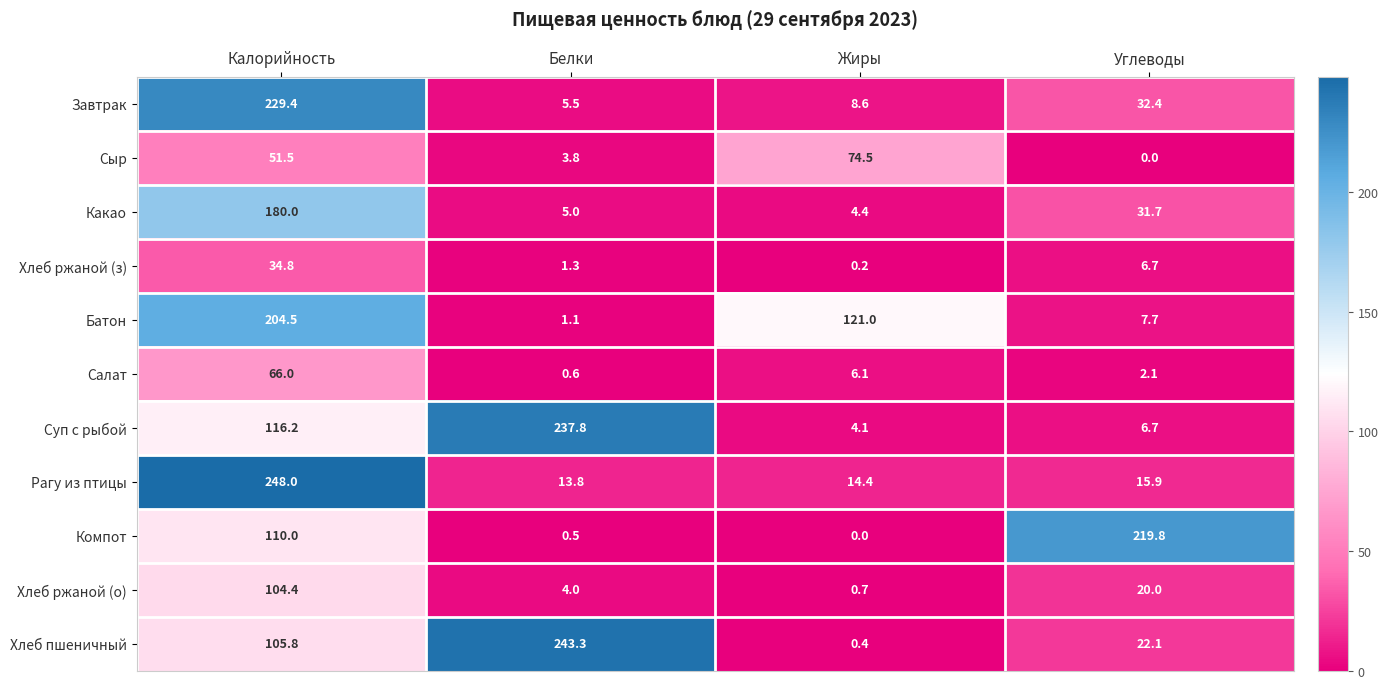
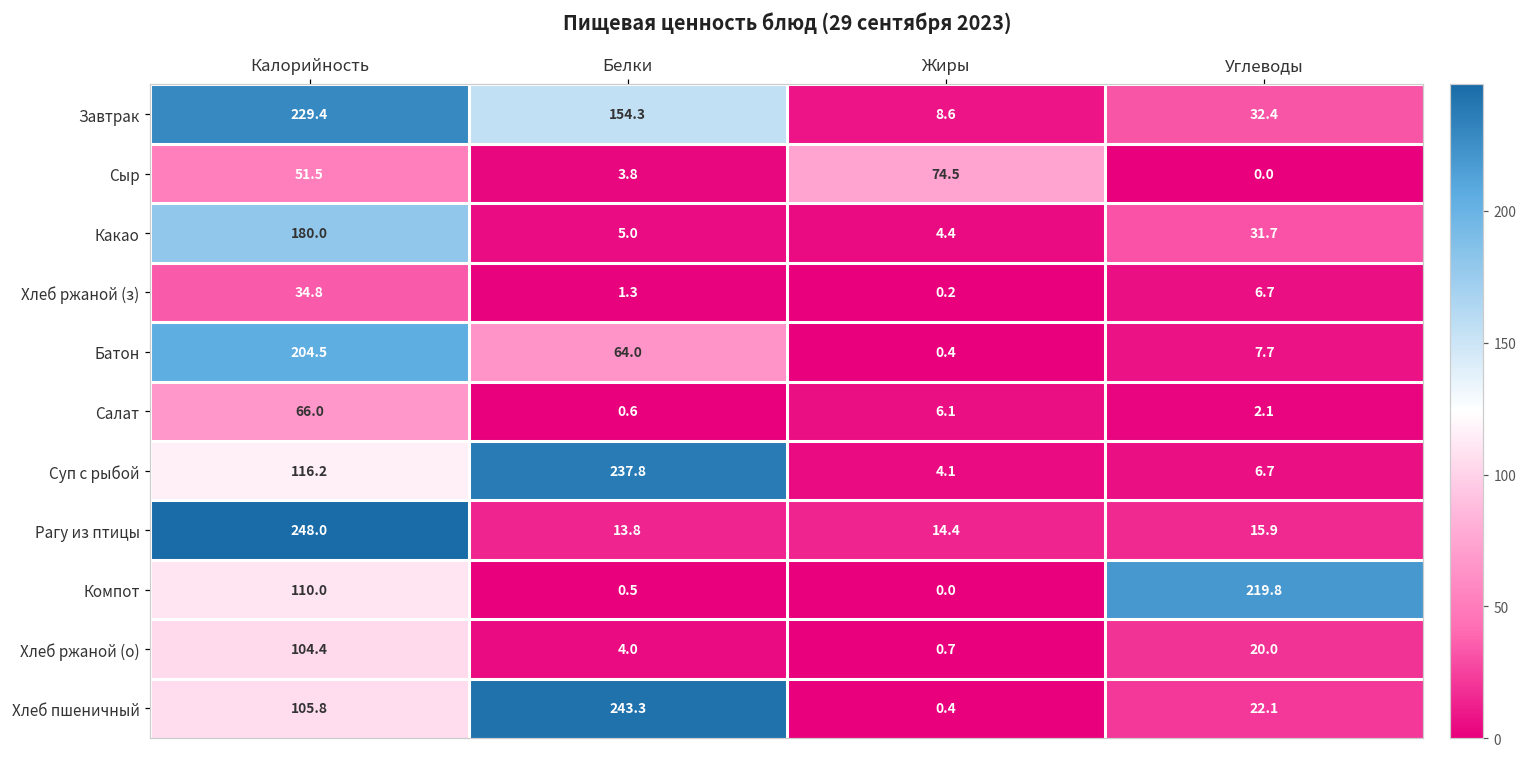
  {
    "Завтрак": {
      "Калорийность": 229.4,
-     "Белки": 5.5,
+     "Белки": 154.3,
      "Жиры": 8.6,
      "Углеводы": 32.4
    },
    "Сыр": {
      "Калорийность": 51.5,
      "Белки": 3.8,
      "Жиры": 74.5,
      "Углеводы": 0.0
    },
    "Какао": {
      "Калорийность": 180.0,
      "Белки": 5.0,
      "Жиры": 4.4,
      "Углеводы": 31.7
    },
    "Хлеб ржаной (з)": {
      "Калорийность": 34.8,
      "Белки": 1.3,
      "Жиры": 0.2,
      "Углеводы": 6.7
    },
    "Батон": {
      "Калорийность": 204.5,
-     "Белки": 1.1,
-     "Жиры": 121.0,
+     "Белки": 64.0,
+     "Жиры": 0.4,
      "Углеводы": 7.7
    },
    "Салат": {
      "Калорийность": 66.0,
      "Белки": 0.6,
      "Жиры": 6.1,
      "Углеводы": 2.1
    },
    "Суп с рыбой": {
      "Калорийность": 116.2,
      "Белки": 237.8,
      "Жиры": 4.1,
      "Углеводы": 6.7
    },
    "Рагу из птицы": {
      "Калорийность": 248.0,
      "Белки": 13.8,
      "Жиры": 14.4,
      "Углеводы": 15.9
    },
    "Компот": {
      "Калорийность": 110.0,
      "Белки": 0.5,
      "Жиры": 0.0,
      "Углеводы": 219.8
    },
    "Хлеб ржаной (о)": {
      "Калорийность": 104.4,
      "Белки": 4.0,
      "Жиры": 0.7,
      "Углеводы": 20.0
    },
    "Хлеб пшеничный": {
      "Калорийность": 105.8,
      "Белки": 243.3,
      "Жиры": 0.4,
      "Углеводы": 22.1
    }
  }
